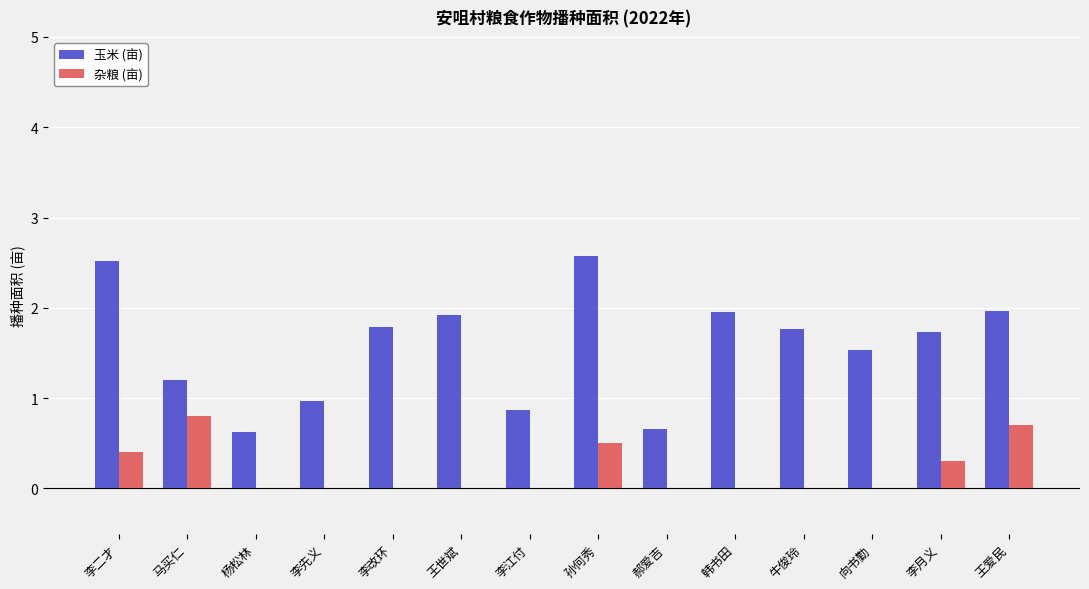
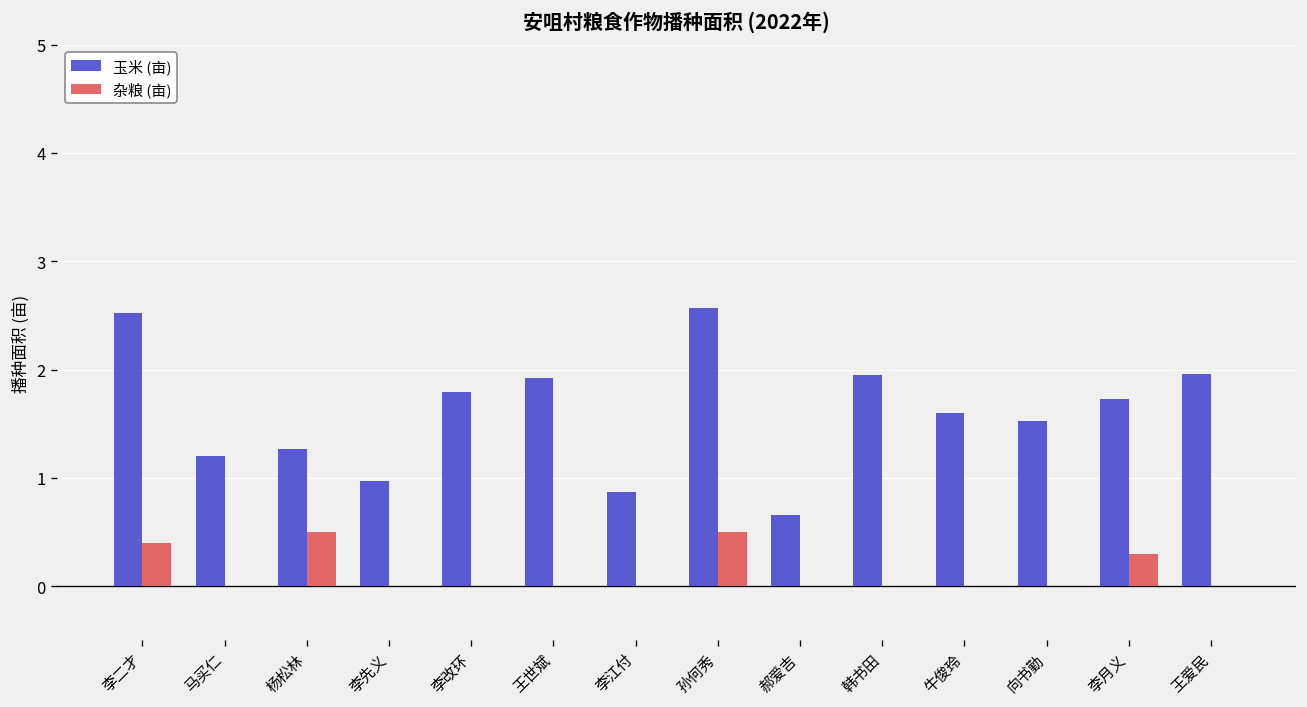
  {
    "玉米 (亩)": {
      "李二才": 2.5,
      "马买仁": 1.2,
-     "杨松林": 0.6,
+     "杨松林": 1.3,
      "李先义": 1.0,
      "李改环": 1.8,
      "王世斌": 1.9,
      "李江付": 0.9,
      "孙何秀": 2.6,
      "郝爱吉": 0.7,
      "韩书田": 2.0,
-     "牛俊玲": 1.8,
+     "牛俊玲": 1.6,
      "向书勤": 1.5,
      "李月义": 1.7,
      "王爱民": 2.0
    },
    "杂粮 (亩)": {
      "李二才": 0.4,
-     "马买仁": 0.8,
-     "杨松林": 0.0,
+     "马买仁": 0.0,
+     "杨松林": 0.5,
      "李先义": 0.0,
      "李改环": 0.0,
      "王世斌": 0.0,
      "李江付": 0.0,
      "孙何秀": 0.5,
      "郝爱吉": 0.0,
      "韩书田": 0.0,
      "牛俊玲": 0.0,
      "向书勤": 0.0,
      "李月义": 0.3,
-     "王爱民": 0.7
+     "王爱民": 0.0
    }
  }
